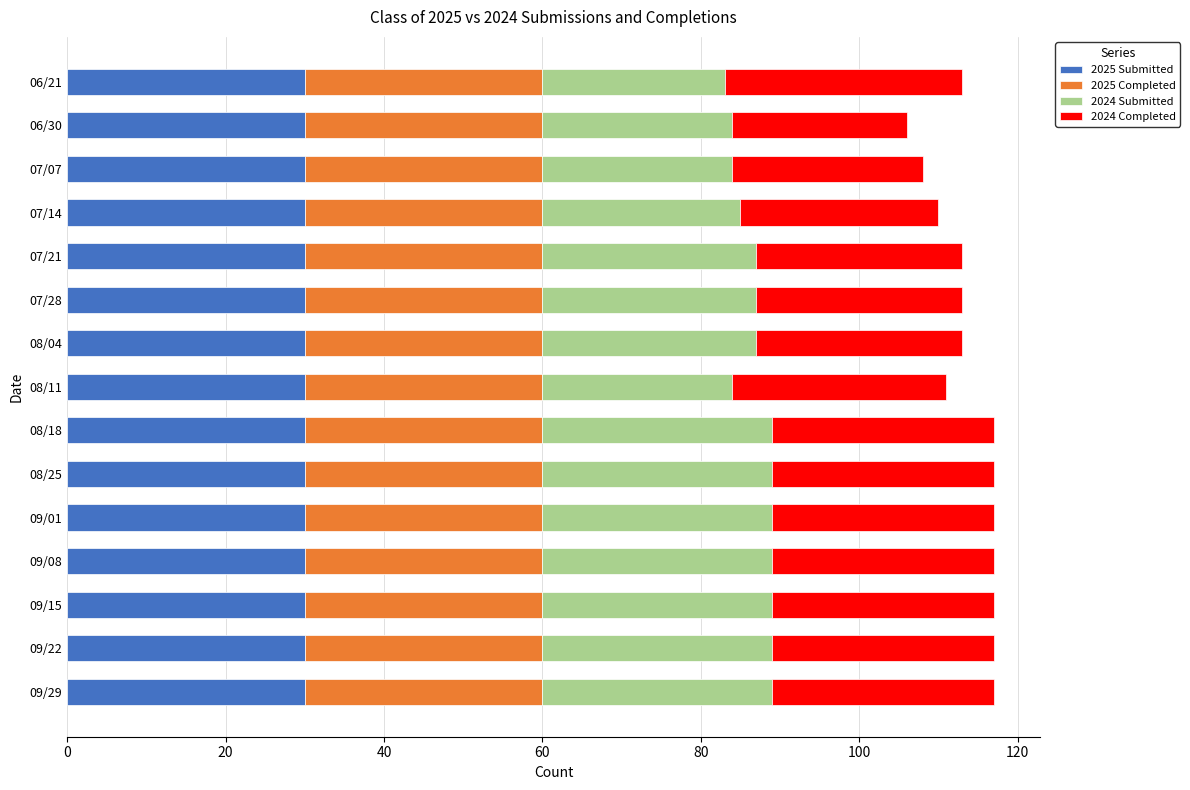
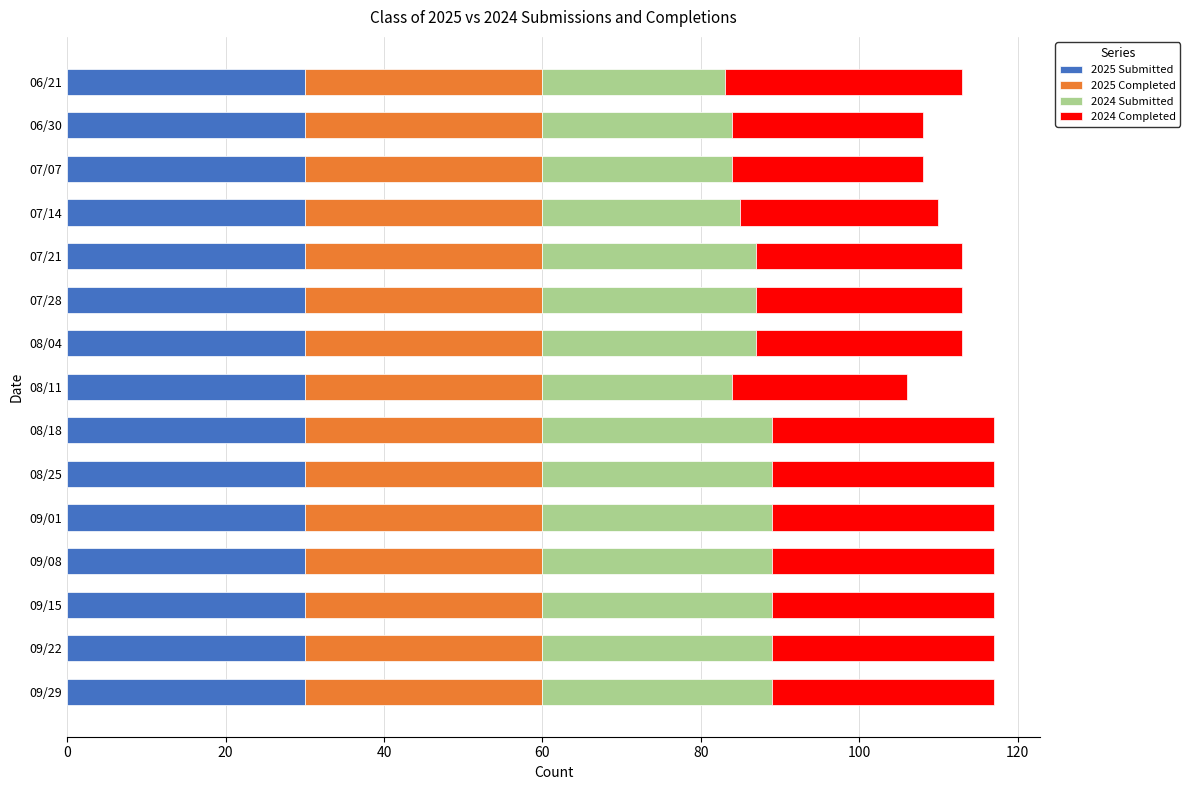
  {
    "2025 Submitted": {
      "06/21": 30,
      "06/30": 30,
      "07/07": 30,
      "07/14": 30,
      "07/21": 30,
      "07/28": 30,
      "08/04": 30,
      "08/11": 30,
      "08/18": 30,
      "08/25": 30,
      "09/01": 30,
      "09/08": 30,
      "09/15": 30,
      "09/22": 30,
      "09/29": 30
    },
    "2025 Completed": {
      "06/21": 30,
      "06/30": 30,
      "07/07": 30,
      "07/14": 30,
      "07/21": 30,
      "07/28": 30,
      "08/04": 30,
      "08/11": 30,
      "08/18": 30,
      "08/25": 30,
      "09/01": 30,
      "09/08": 30,
      "09/15": 30,
      "09/22": 30,
      "09/29": 30
    },
    "2024 Submitted": {
      "06/21": 23,
      "06/30": 24,
      "07/07": 24,
      "07/14": 25,
      "07/21": 27,
      "07/28": 27,
      "08/04": 27,
      "08/11": 24,
      "08/18": 29,
      "08/25": 29,
      "09/01": 29,
      "09/08": 29,
      "09/15": 29,
      "09/22": 29,
      "09/29": 29
    },
    "2024 Completed": {
      "06/21": 30,
-     "06/30": 22,
+     "06/30": 24,
      "07/07": 24,
      "07/14": 25,
      "07/21": 26,
      "07/28": 26,
      "08/04": 26,
-     "08/11": 27,
+     "08/11": 22,
      "08/18": 28,
      "08/25": 28,
      "09/01": 28,
      "09/08": 28,
      "09/15": 28,
      "09/22": 28,
      "09/29": 28
    }
  }
